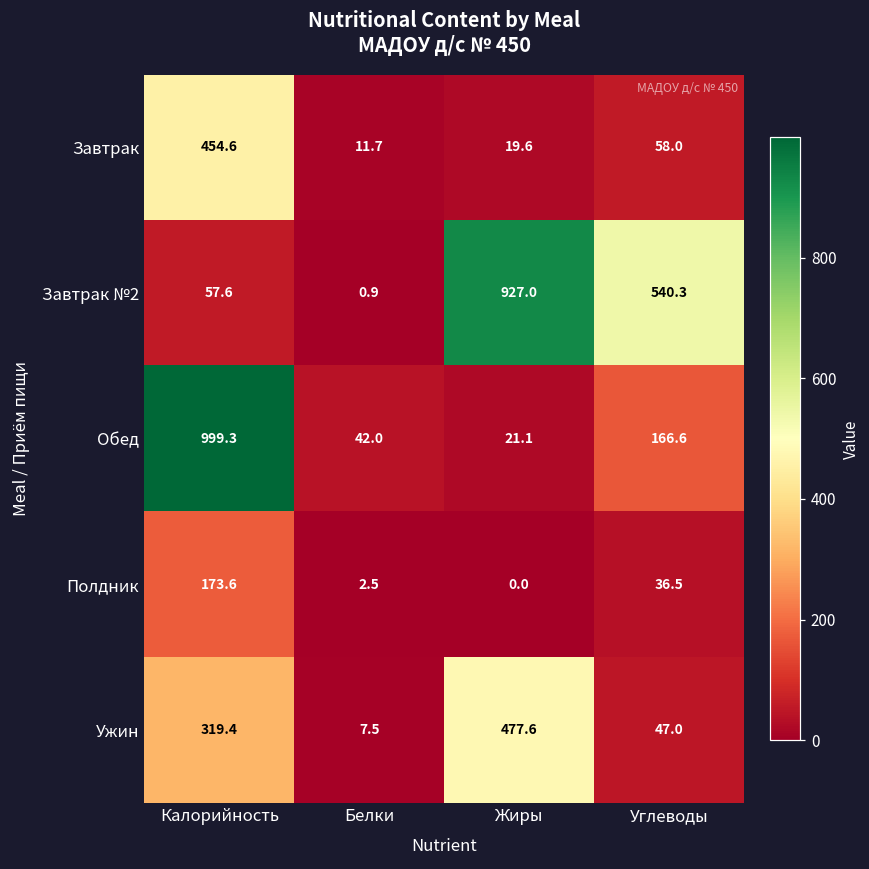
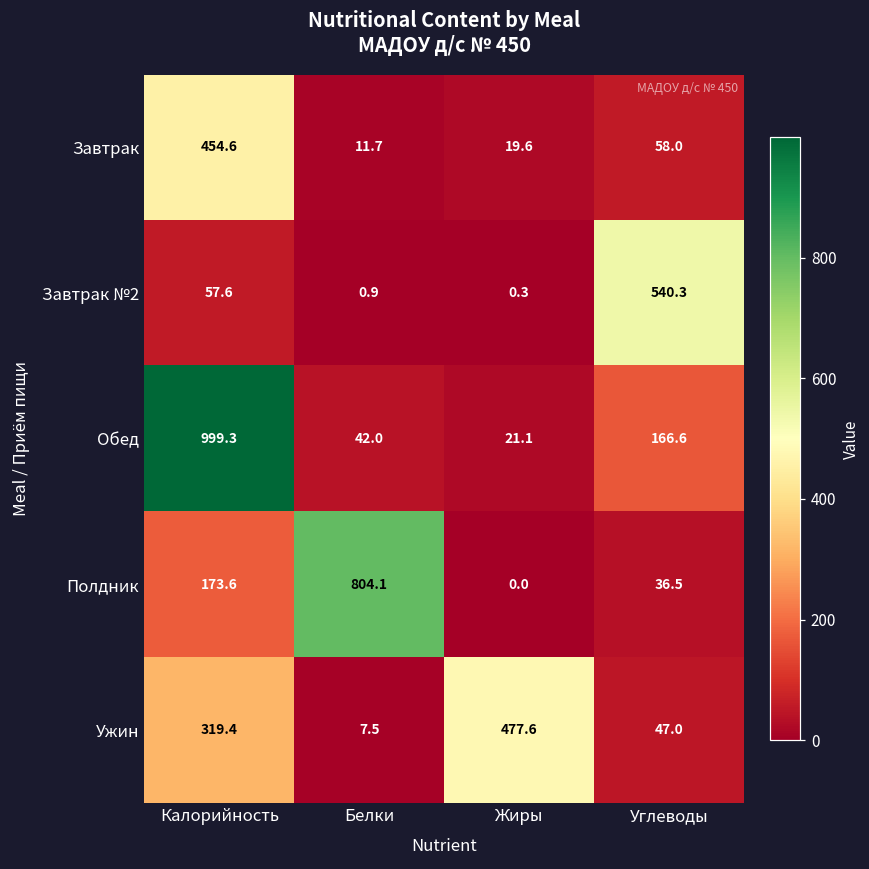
  {
    "Завтрак": {
      "Калорийность": 454.6,
      "Белки": 11.7,
      "Жиры": 19.6
    },
    "Завтрак №2": {
      "Калорийность": 57.6,
      "Белки": 0.9,
-     "Жиры": 927.0,
+     "Жиры": 0.3,
      "Углеводы": 540.3
    },
    "Обед": {
      "Калорийность": 999.3,
      "Белки": 42.0,
      "Жиры": 21.1,
      "Углеводы": 166.6
    },
    "Полдник": {
      "Калорийность": 173.6,
-     "Белки": 2.5,
+     "Белки": 804.1,
      "Жиры": 0.0,
      "Углеводы": 36.5
    },
    "Ужин": {
      "Калорийность": 319.4,
      "Белки": 7.5,
      "Жиры": 477.6,
      "Углеводы": 47.0
    }
  }
